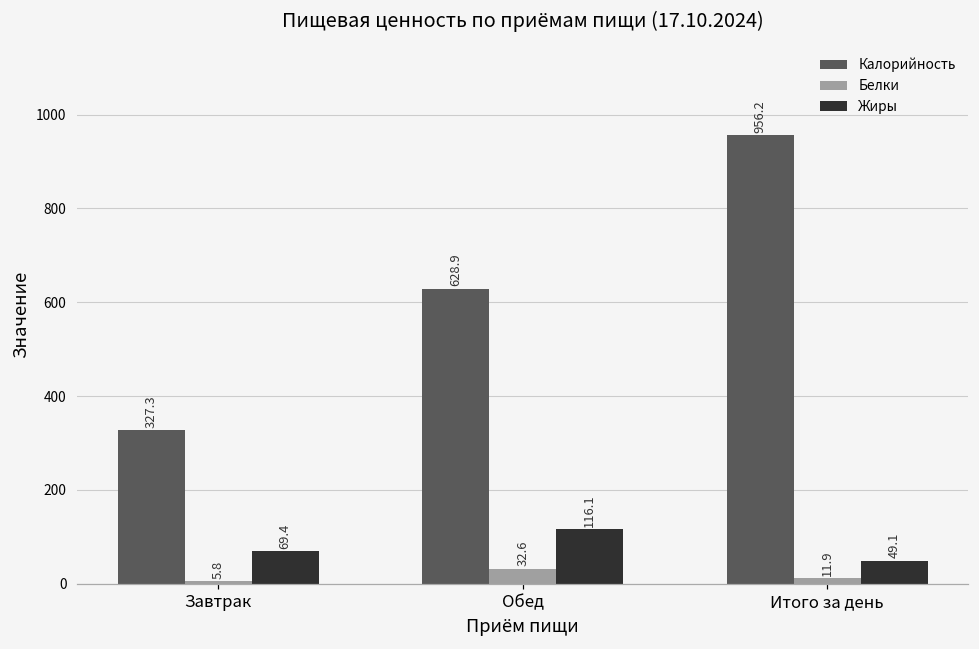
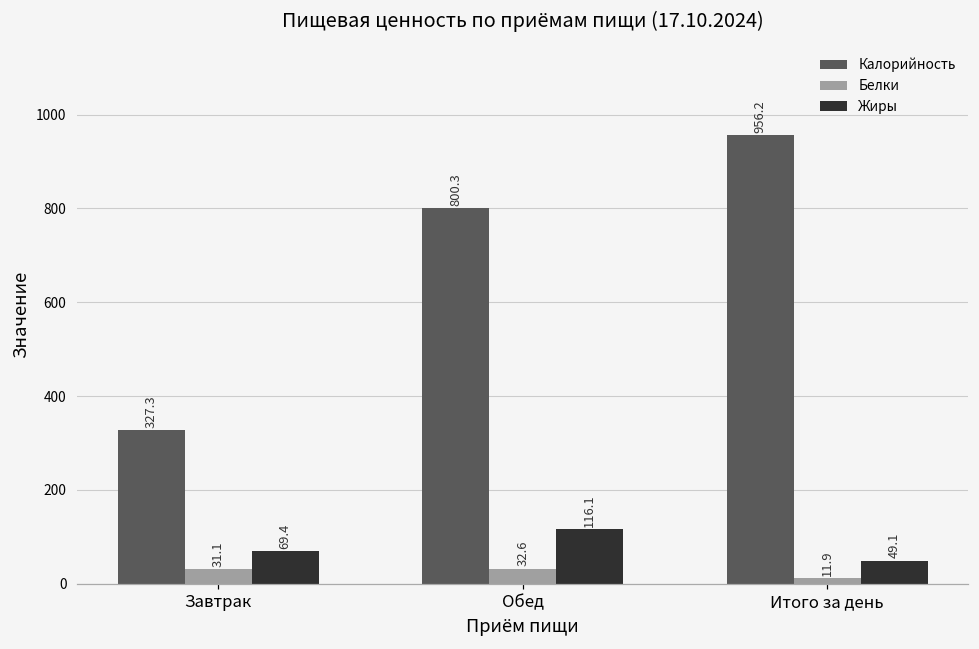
  {
    "Калорийность": {
      "Завтрак": 327.3,
-     "Обед": 628.9,
+     "Обед": 800.3,
      "Итого за день": 956.2
    },
    "Белки": {
-     "Завтрак": 5.8,
+     "Завтрак": 31.1,
      "Обед": 32.6,
      "Итого за день": 11.9
    },
    "Жиры": {
      "Завтрак": 69.4,
      "Обед": 116.1,
      "Итого за день": 49.1
    }
  }
